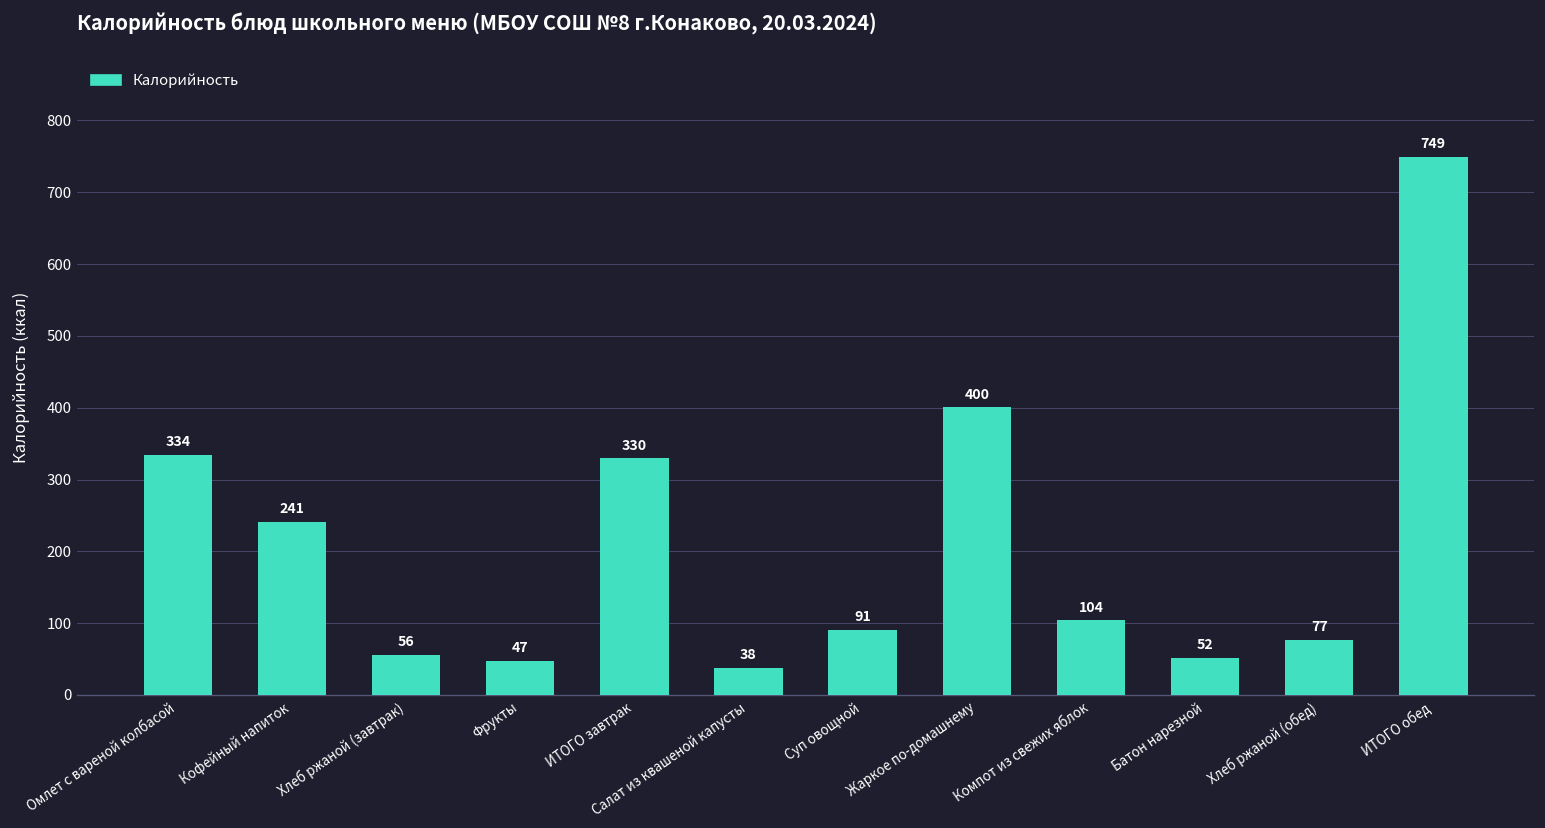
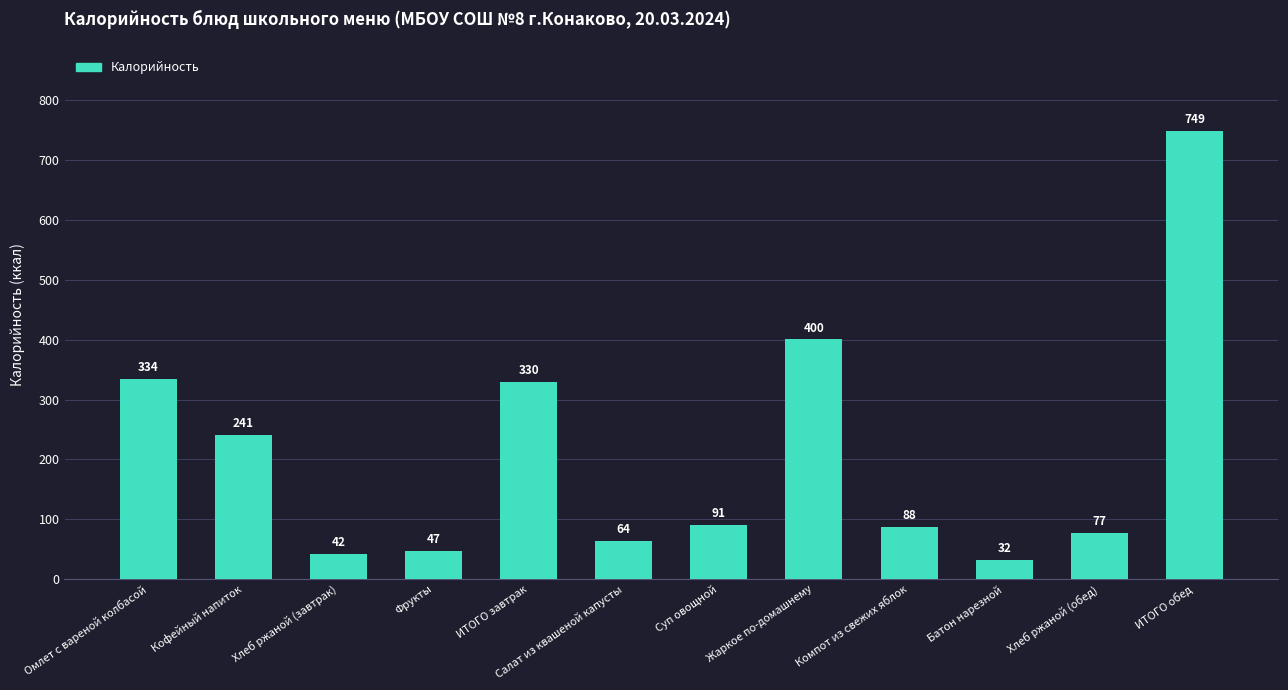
  {
    "Омлет с вареной колбасой": 334,
    "Кофейный напиток": 241,
-   "Хлеб ржаной (завтрак)": 56,
+   "Хлеб ржаной (завтрак)": 42,
    "Фрукты": 47,
    "ИТОГО завтрак": 330,
-   "Салат из квашеной капусты": 38,
+   "Салат из квашеной капусты": 64,
    "Суп овощной": 91,
    "Жаркое по-домашнему": 400,
-   "Компот из свежих яблок": 104,
-   "Батон нарезной": 52,
+   "Компот из свежих яблок": 88,
+   "Батон нарезной": 32,
    "Хлеб ржаной (обед)": 77,
    "ИТОГО обед": 749
  }
